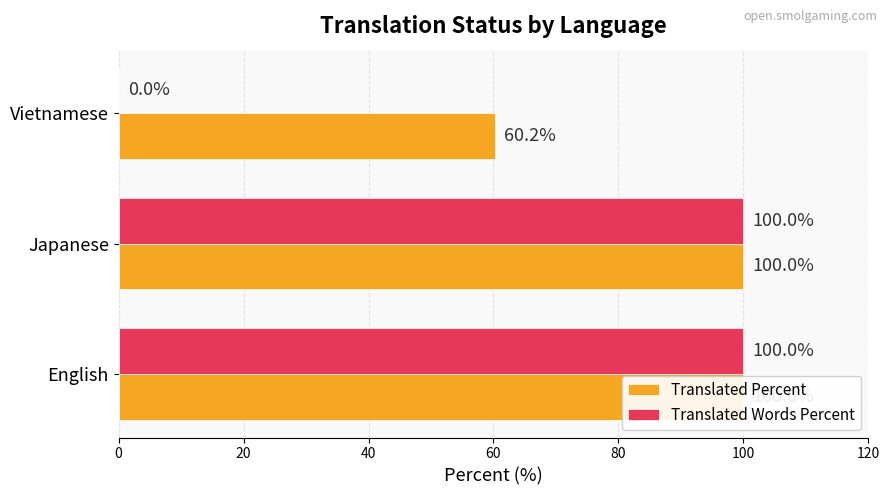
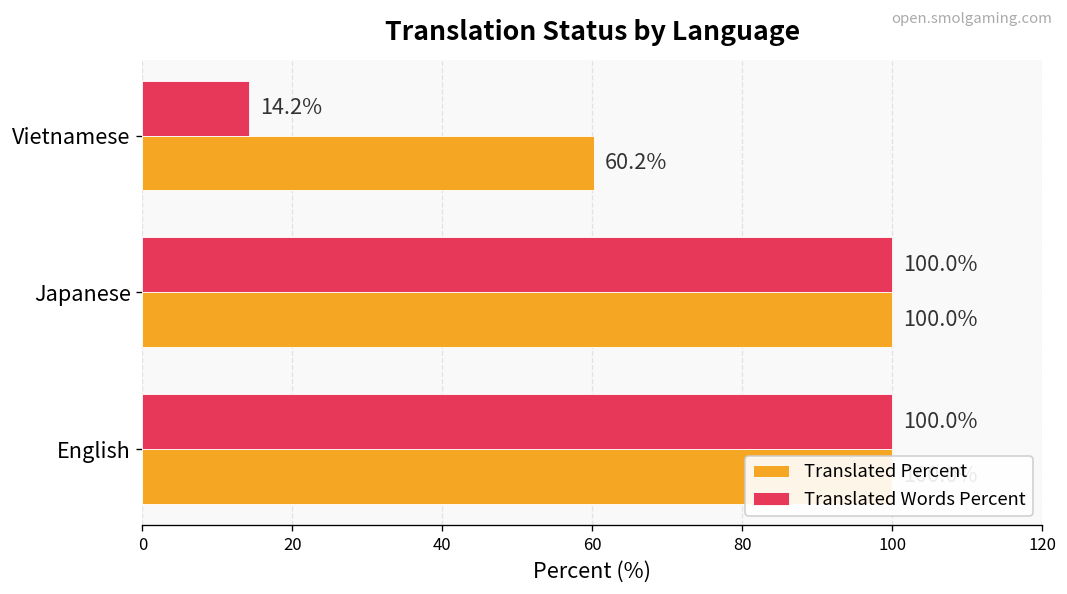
  {
    "Translated Percent": {
      "Vietnamese": "60.2%",
      "Japanese": "100.0%"
    },
    "Translated Words Percent": {
-     "Vietnamese": "0.0%",
+     "Vietnamese": "14.2%",
      "Japanese": "100.0%",
      "English": "100.0%"
    }
  }
